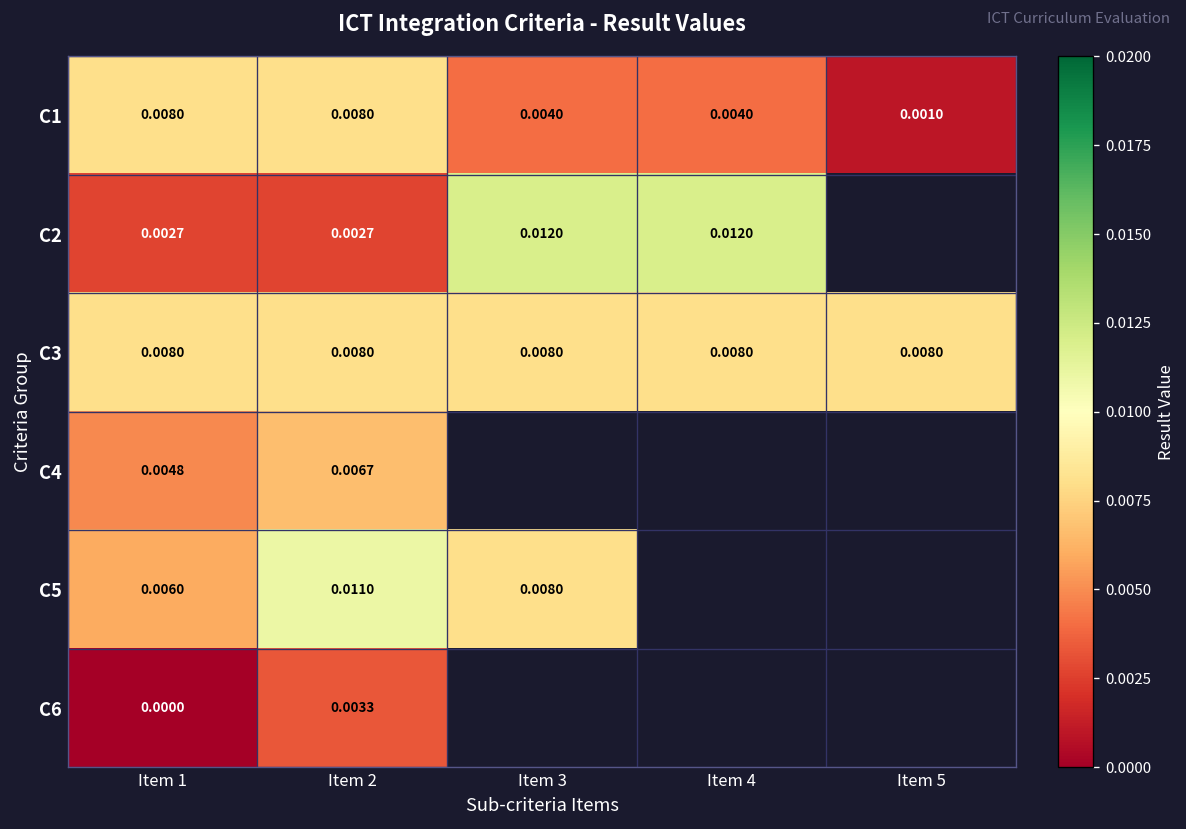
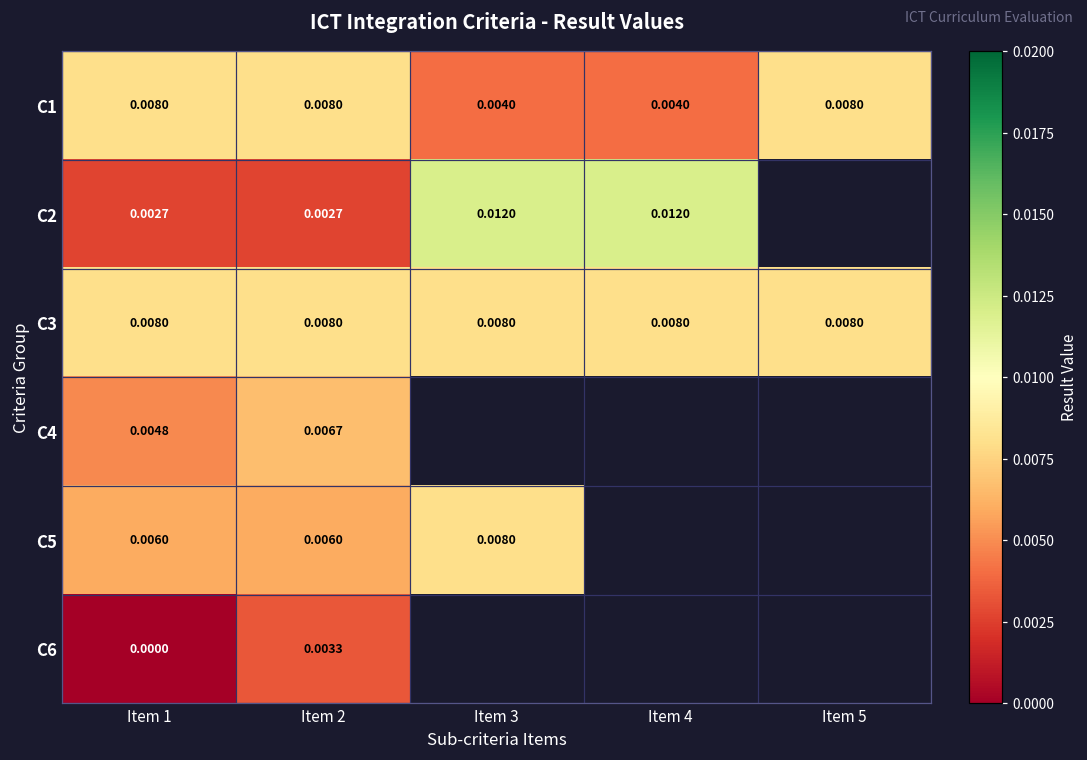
  {
    "C1": {
      "Item 1": 0.0080,
      "Item 2": 0.0080,
      "Item 3": 0.0040,
      "Item 4": 0.0040,
-     "Item 5": 0.0010
+     "Item 5": 0.0080
    },
    "C2": {
      "Item 1": 0.0027,
      "Item 2": 0.0027,
      "Item 3": 0.0120,
      "Item 4": 0.0120
    },
    "C3": {
      "Item 1": 0.0080,
      "Item 2": 0.0080,
      "Item 3": 0.0080,
      "Item 4": 0.0080,
      "Item 5": 0.0080
    },
    "C4": {
      "Item 1": 0.0048,
      "Item 2": 0.0067
    },
    "C5": {
      "Item 1": 0.0060,
-     "Item 2": 0.0110,
+     "Item 2": 0.0060,
      "Item 3": 0.0080
    },
    "C6": {
      "Item 1": 0.0000,
      "Item 2": 0.0033
    }
  }
